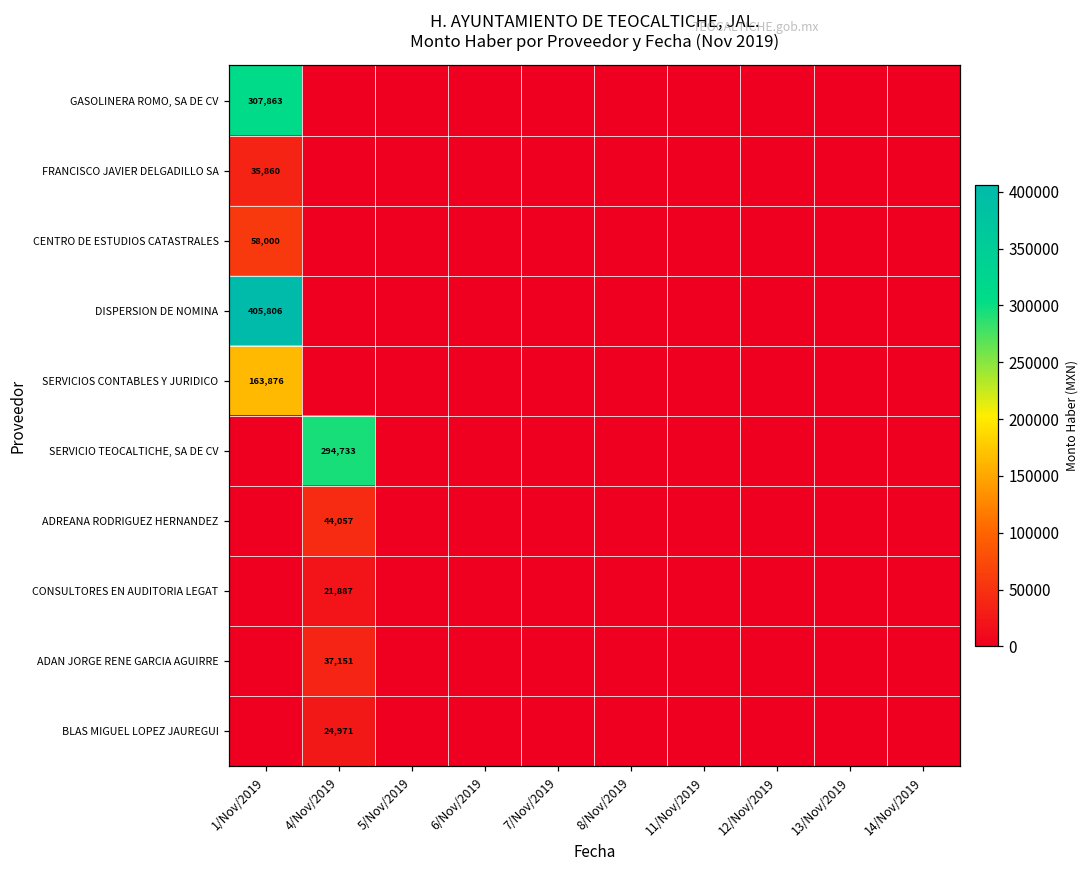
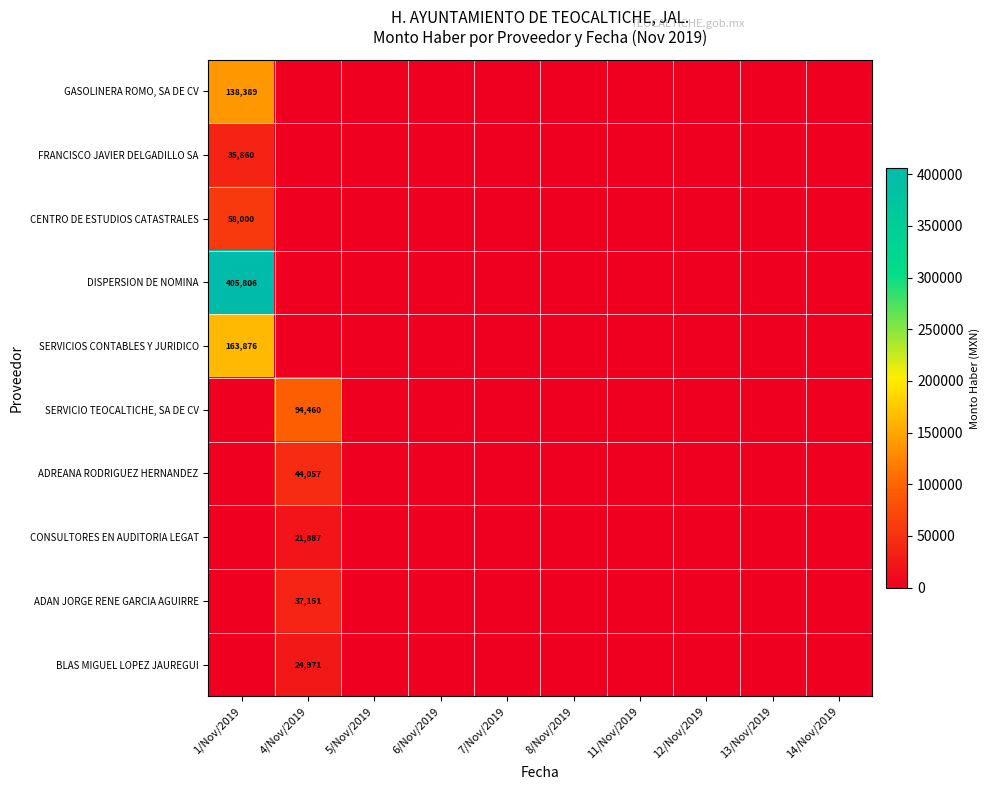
  {
    "GASOLINERA ROMO, SA DE CV": {
-     "1/Nov/2019": "307,863"
+     "1/Nov/2019": "138,389"
    },
    "FRANCISCO JAVIER DELGADILLO SA": {
      "1/Nov/2019": "35,860"
    },
    "CENTRO DE ESTUDIOS CATASTRALES": {
      "1/Nov/2019": "58,000"
    },
    "DISPERSION DE NOMINA": {
      "1/Nov/2019": "405,806"
    },
    "SERVICIOS CONTABLES Y JURIDICO": {
      "1/Nov/2019": "163,876"
    },
    "SERVICIO TEOCALTICHE, SA DE CV": {
-     "4/Nov/2019": "294,733"
+     "4/Nov/2019": "94,460"
    },
    "ADREANA RODRIGUEZ HERNANDEZ": {
      "4/Nov/2019": "44,057"
    },
    "CONSULTORES EN AUDITORIA LEGAT": {
      "4/Nov/2019": "21,887"
    },
    "ADAN JORGE RENE GARCIA AGUIRRE": {
      "4/Nov/2019": "37,151"
    },
    "BLAS MIGUEL LOPEZ JAUREGUI": {
      "4/Nov/2019": "24,971"
    }
  }
